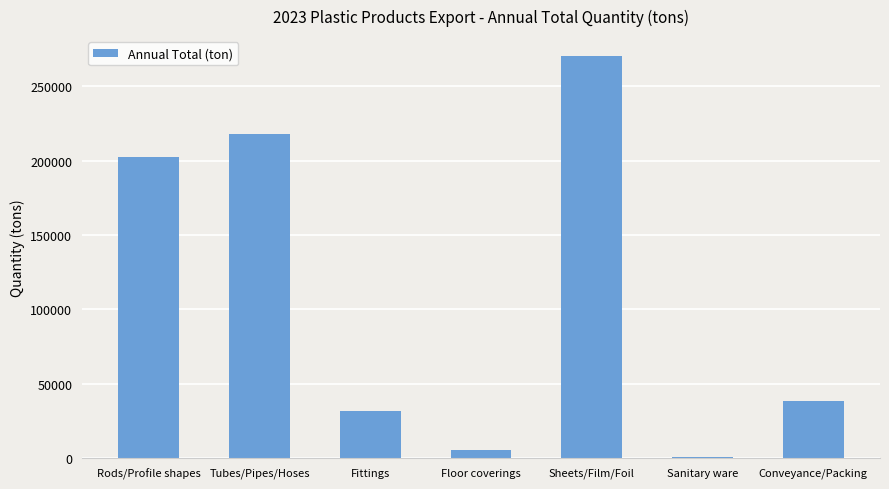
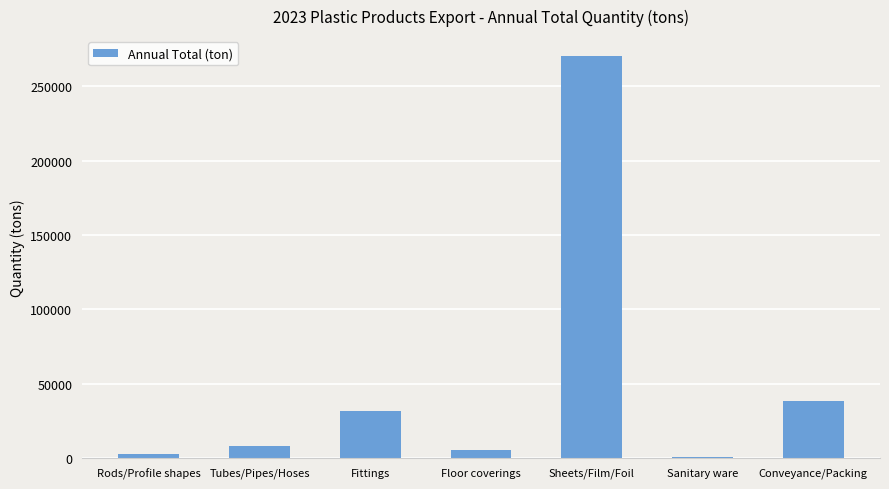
  {
-   "Rods/Profile shapes": 203000,
-   "Tubes/Pipes/Hoses": 218000,
+   "Rods/Profile shapes": 3000,
+   "Tubes/Pipes/Hoses": 8000,
    "Fittings": 32000,
    "Floor coverings": 5000,
    "Sheets/Film/Foil": 270000,
    "Conveyance/Packing": 38000
  }
